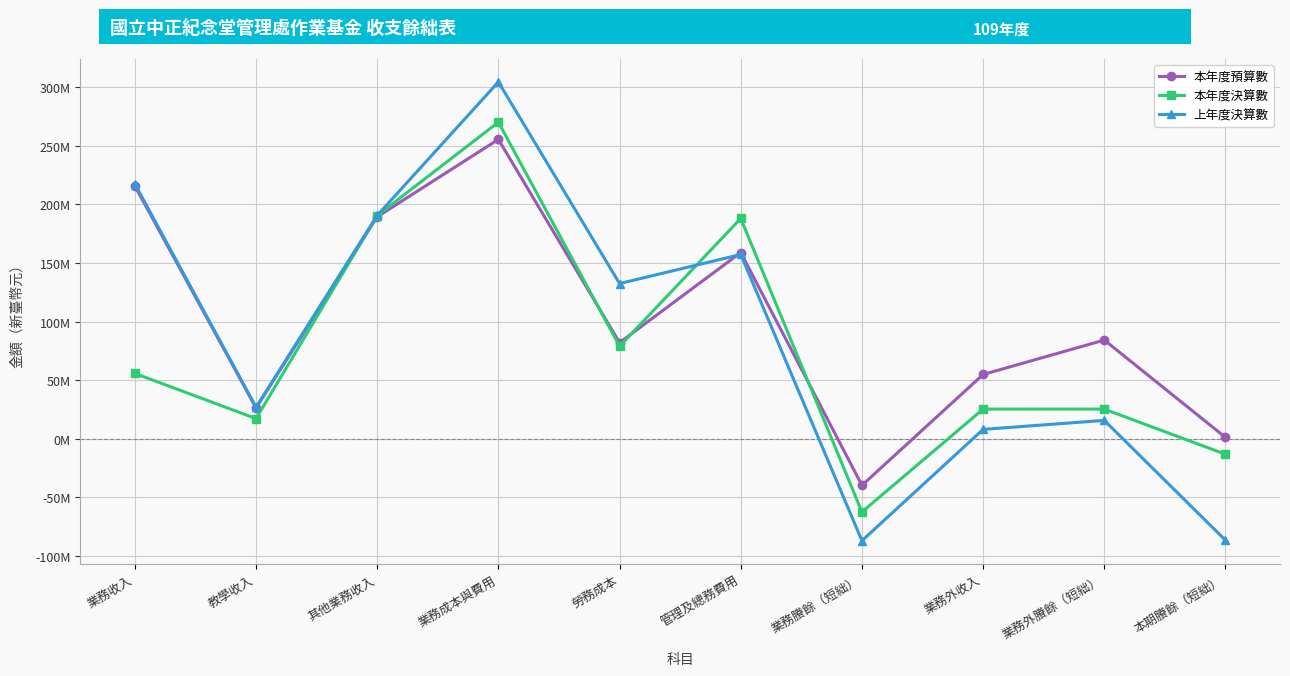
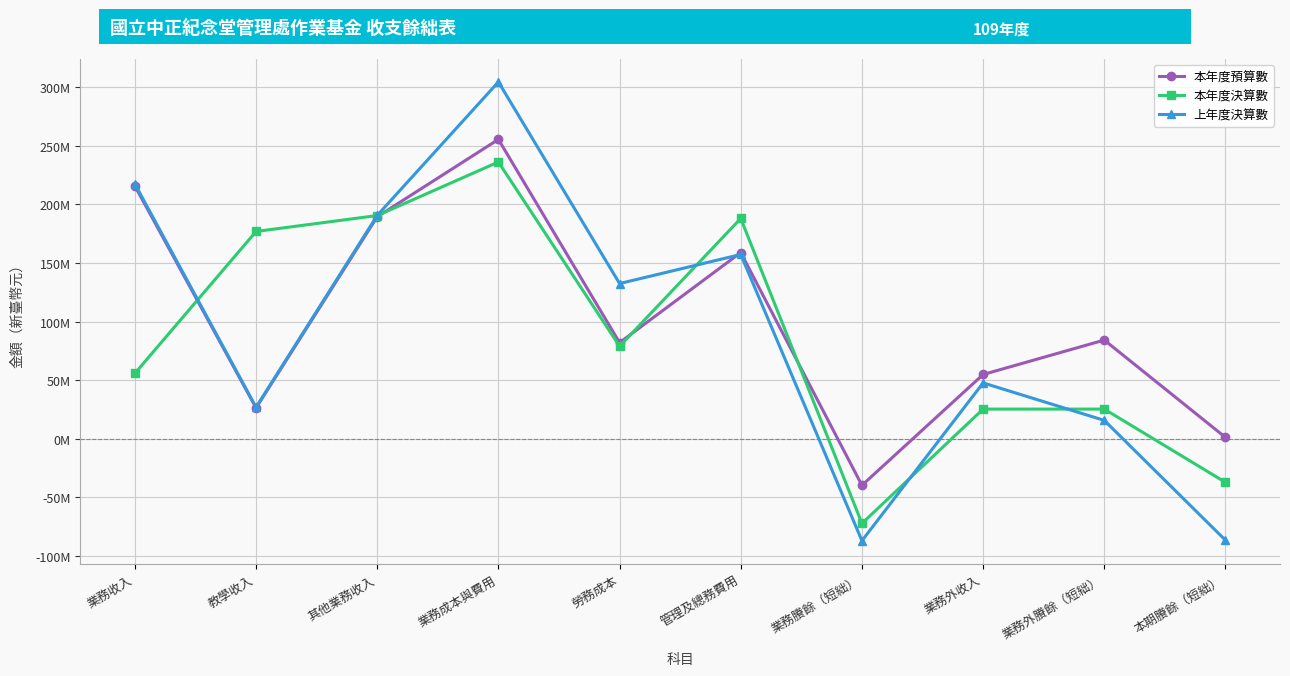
  {
    "本年度預算數": {
      "業務成本與費用": 256000000,
      "勞務成本": 82000000,
      "業務賸餘（短絀）": -40000000,
      "業務外收入": 55000000,
      "業務外賸餘（短絀）": 84000000,
      "本期賸餘（短絀）": 1000000
    },
    "本年度決算數": {
      "業務收入": 56000000,
-     "教學收入": 17000000,
-     "業務成本與費用": 270000000,
+     "教學收入": 177000000,
+     "業務成本與費用": 236000000,
      "勞務成本": 79000000,
      "管理及總務費用": 188000000,
-     "業務賸餘（短絀）": -63000000,
+     "業務賸餘（短絀）": -72000000,
      "業務外收入": 25000000,
      "業務外賸餘（短絀）": 25000000,
-     "本期賸餘（短絀）": -13000000
+     "本期賸餘（短絀）": -37000000
    },
    "上年度決算數": {
      "業務成本與費用": 305000000,
      "勞務成本": 132000000,
      "業務賸餘（短絀）": -87000000,
-     "業務外收入": 8000000,
+     "業務外收入": 48000000,
      "業務外賸餘（短絀）": 16000000,
      "本期賸餘（短絀）": -87000000
    }
  }
